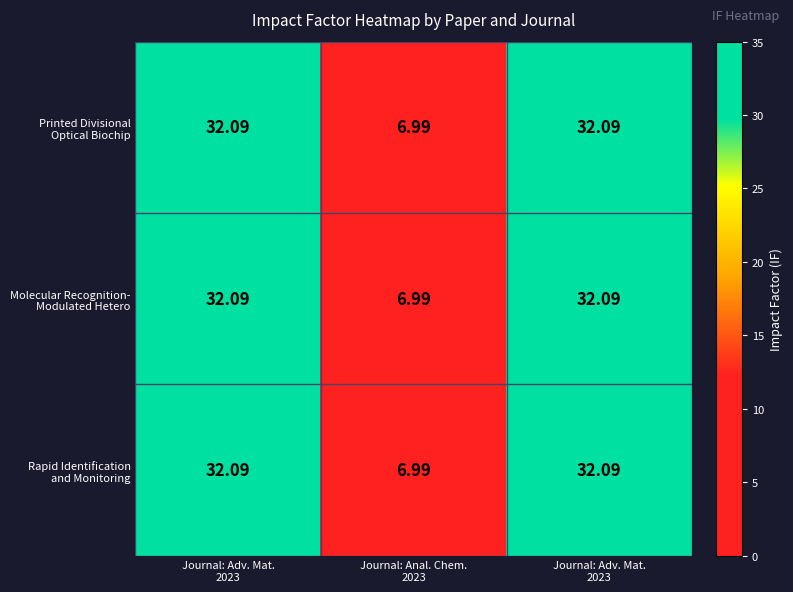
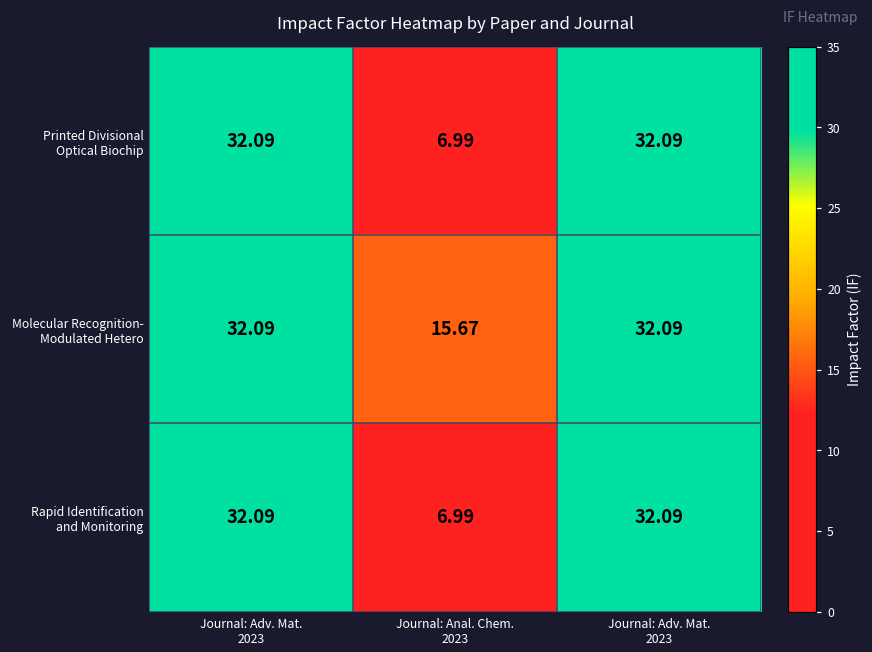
  {
    "Printed Divisional Optical Biochip": {
      "Journal: Anal. Chem. 2023": 6.99
    },
    "Molecular Recognition- Modulated Hetero": {
-     "Journal: Anal. Chem. 2023": 6.99
+     "Journal: Anal. Chem. 2023": 15.67
    },
    "Rapid Identification and Monitoring": {
      "Journal: Anal. Chem. 2023": 6.99
    }
  }
